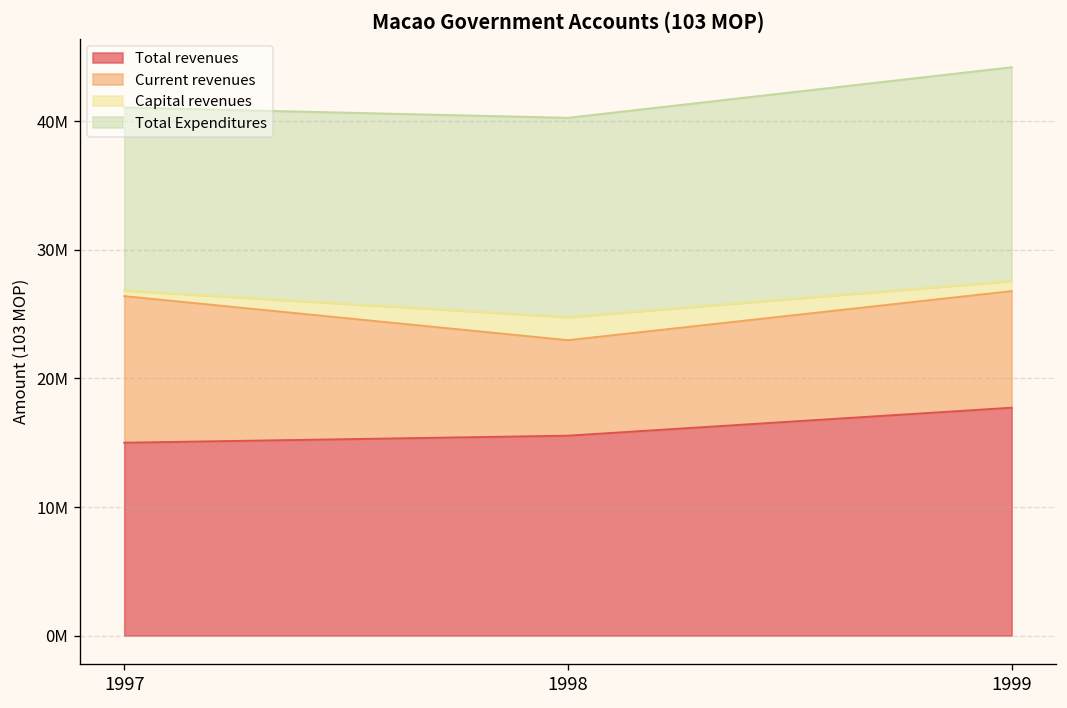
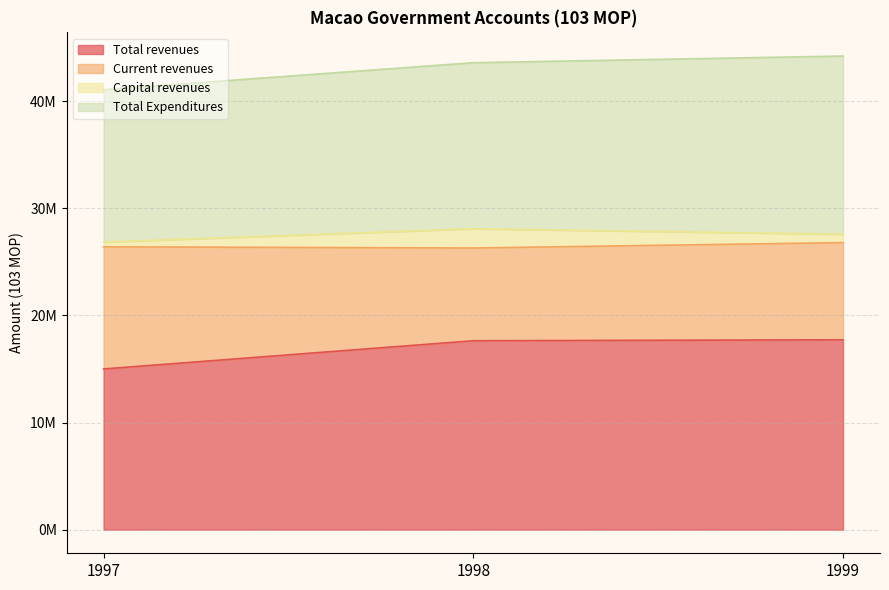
  {
    "Total revenues": {
      "1997": 15000000,
-     "1998": 15500000,
+     "1998": 17600000,
      "1999": 17700000
    },
    "Current revenues": {
      "1997": 11400000,
-     "1998": 7400000,
+     "1998": 8700000,
      "1999": 9100000
    }
  }
